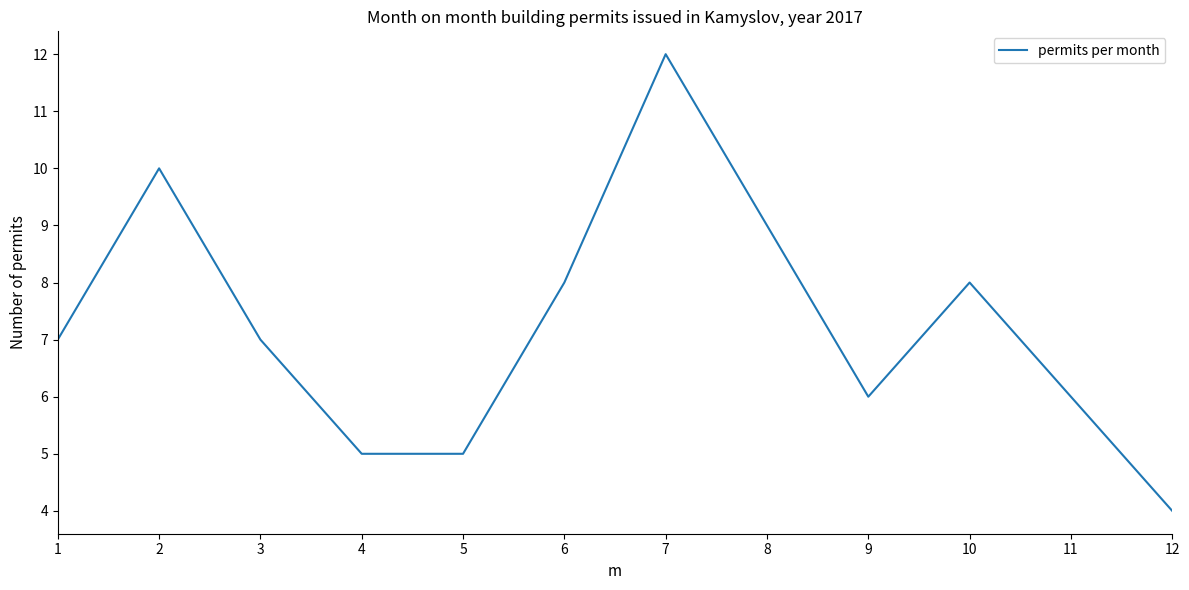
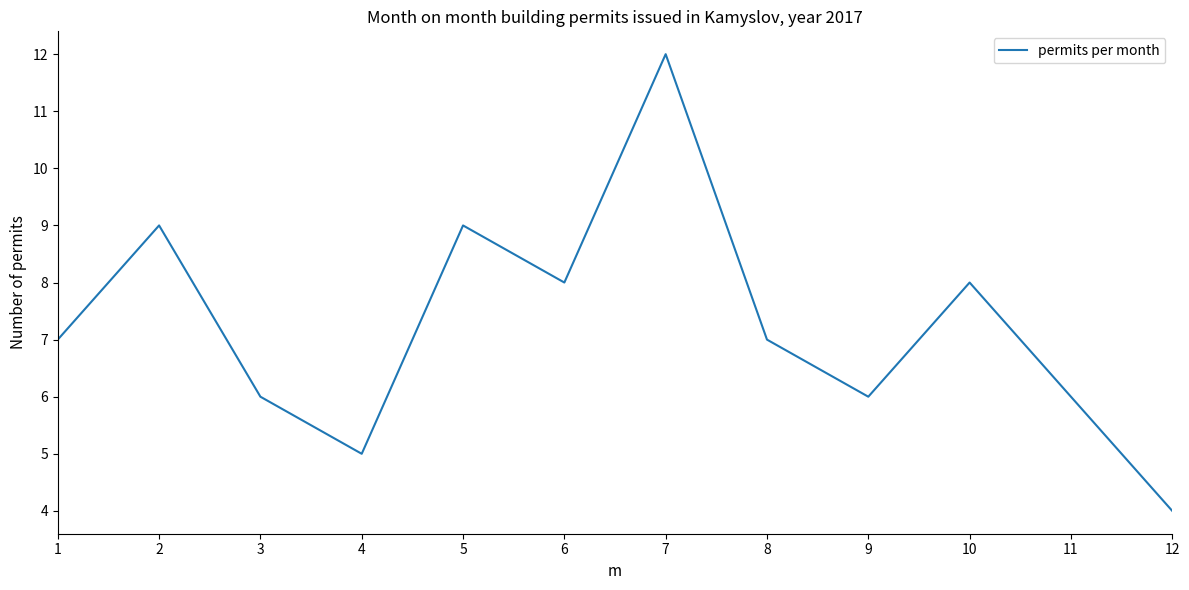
  {
    "1": 7,
-   "2": 10,
-   "3": 7,
+   "2": 9,
+   "3": 6,
    "4": 5,
-   "5": 5,
+   "5": 9,
    "6": 8,
    "7": 12,
-   "8": 9,
+   "8": 7,
    "9": 6,
    "10": 8,
    "11": 6,
    "12": 4
  }
